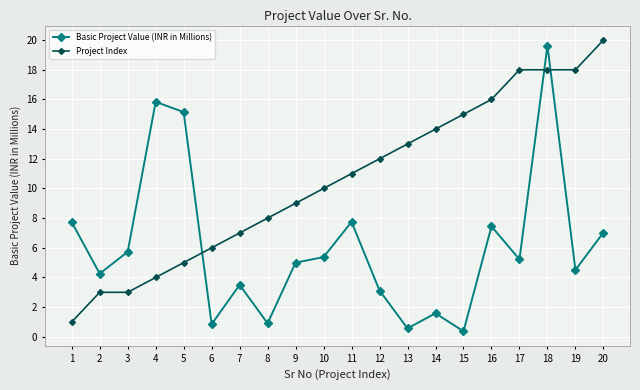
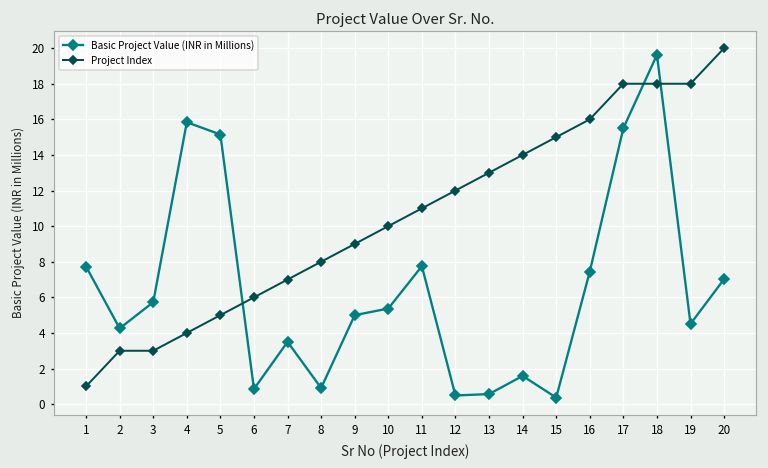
  {
    "Basic Project Value (INR in Millions)": {
      "1": 7.7,
      "2": 4.3,
      "3": 5.7,
      "4": 15.8,
      "5": 15.1,
      "6": 0.9,
      "7": 3.5,
      "8": 0.9,
      "9": 5.0,
      "10": 5.4,
      "11": 7.8,
-     "12": 3.1,
+     "12": 0.5,
      "13": 0.6,
      "14": 1.6,
      "15": 0.4,
      "16": 7.4,
-     "17": 5.2,
+     "17": 15.5,
      "18": 19.6,
      "19": 4.5,
      "20": 7.0
    },
    "Project Index": {
      "1": 1.0,
      "2": 3.0,
      "3": 3.0,
      "4": 4.0,
      "5": 5.0,
      "6": 6.0,
      "7": 7.0,
      "8": 8.0,
      "9": 9.0,
      "10": 10.0,
      "11": 11.0,
      "12": 12.0,
      "13": 13.0,
      "14": 14.0,
      "15": 15.0,
      "16": 16.0,
      "17": 18.0,
      "18": 18.0,
      "19": 18.0,
      "20": 20.0
    }
  }
